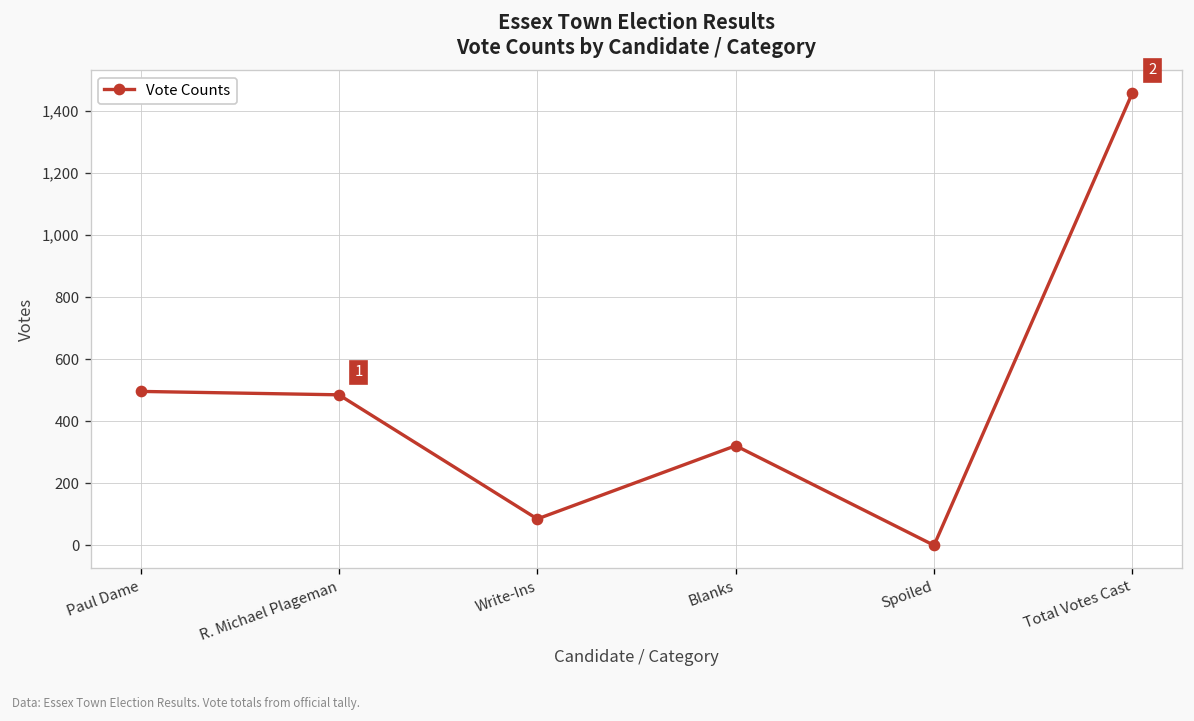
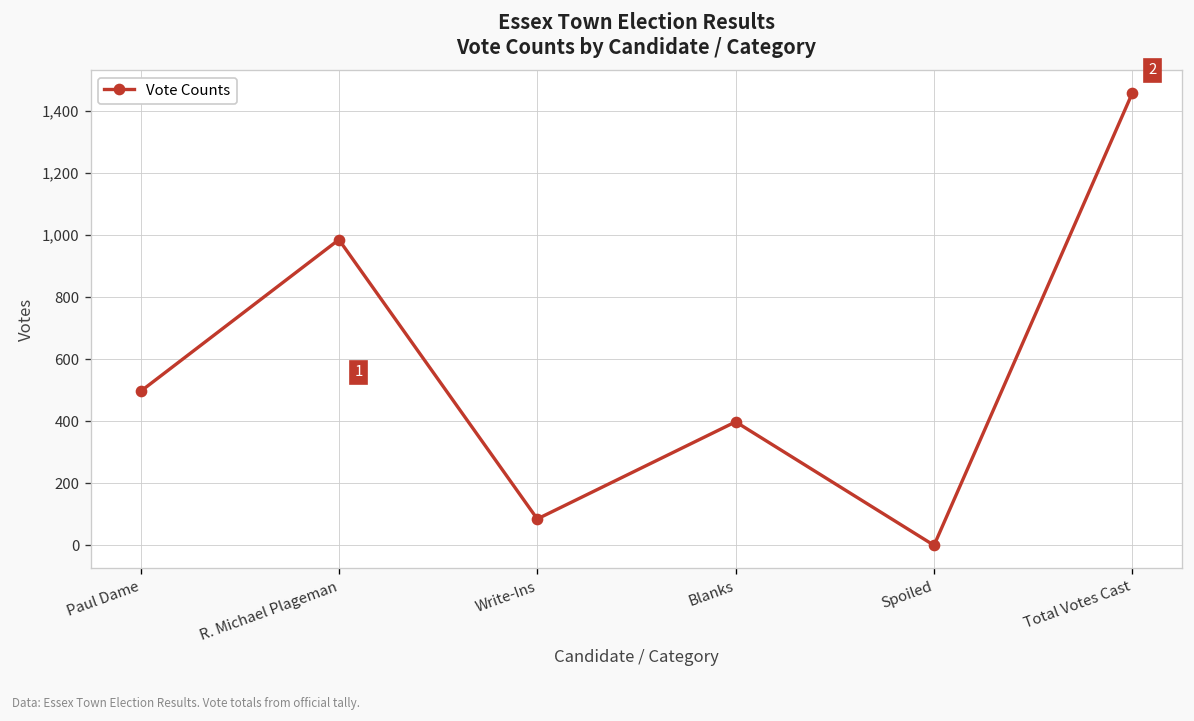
  {
    "Paul Dame": 500,
-   "R. Michael Plageman": 490,
+   "R. Michael Plageman": 990,
    "Write-Ins": 90,
-   "Blanks": 320,
+   "Blanks": 400,
    "Spoiled": 0
  }
